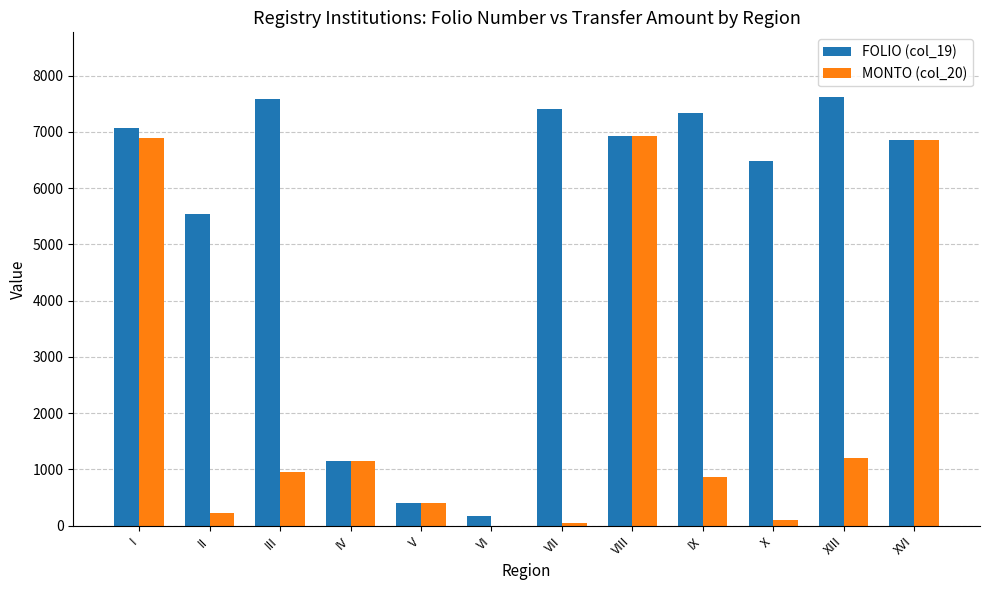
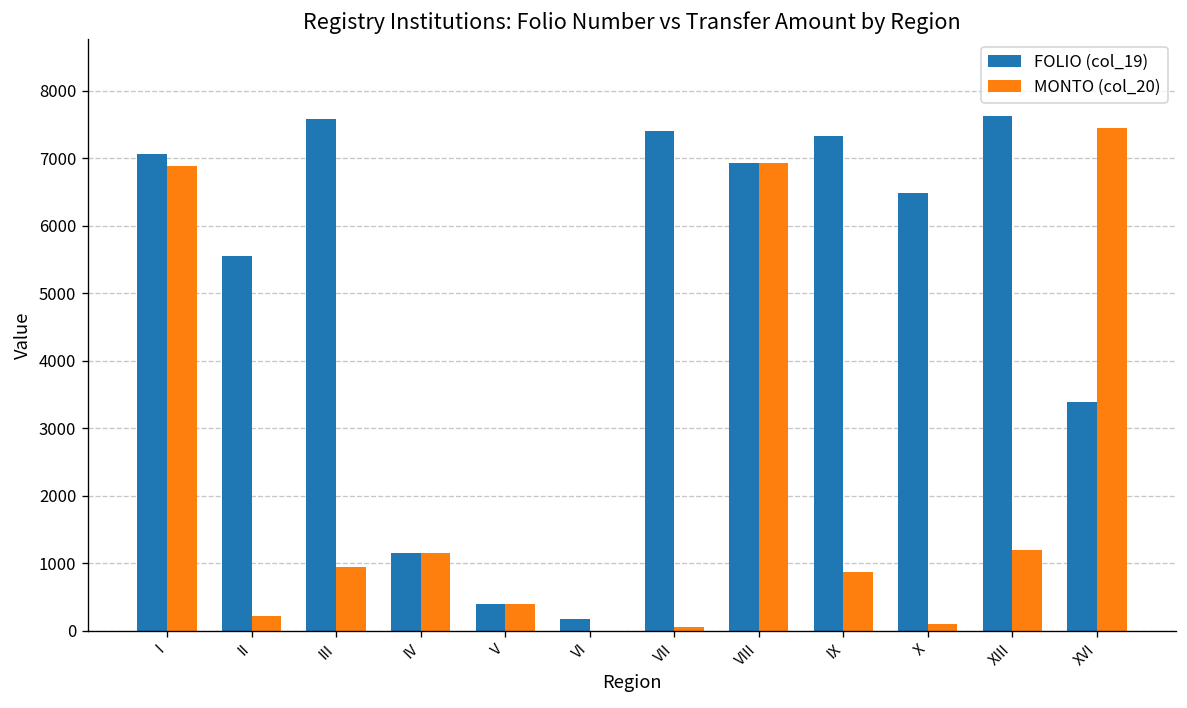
  {
    "FOLIO (col_19)": {
      "I": 7100,
      "II": 5600,
      "III": 7600,
      "IV": 1200,
      "V": 400,
      "VI": 200,
      "VII": 7400,
      "VIII": 6900,
      "IX": 7300,
      "X": 6500,
      "XIII": 7600,
-     "XVI": 6900
+     "XVI": 3400
    },
    "MONTO (col_20)": {
      "I": 6900,
      "II": 200,
      "III": 1000,
      "IV": 1200,
      "V": 400,
      "VI": 0,
      "VII": 100,
      "VIII": 6900,
      "IX": 900,
      "X": 100,
      "XIII": 1200,
-     "XVI": 6900
+     "XVI": 7500
    }
  }
